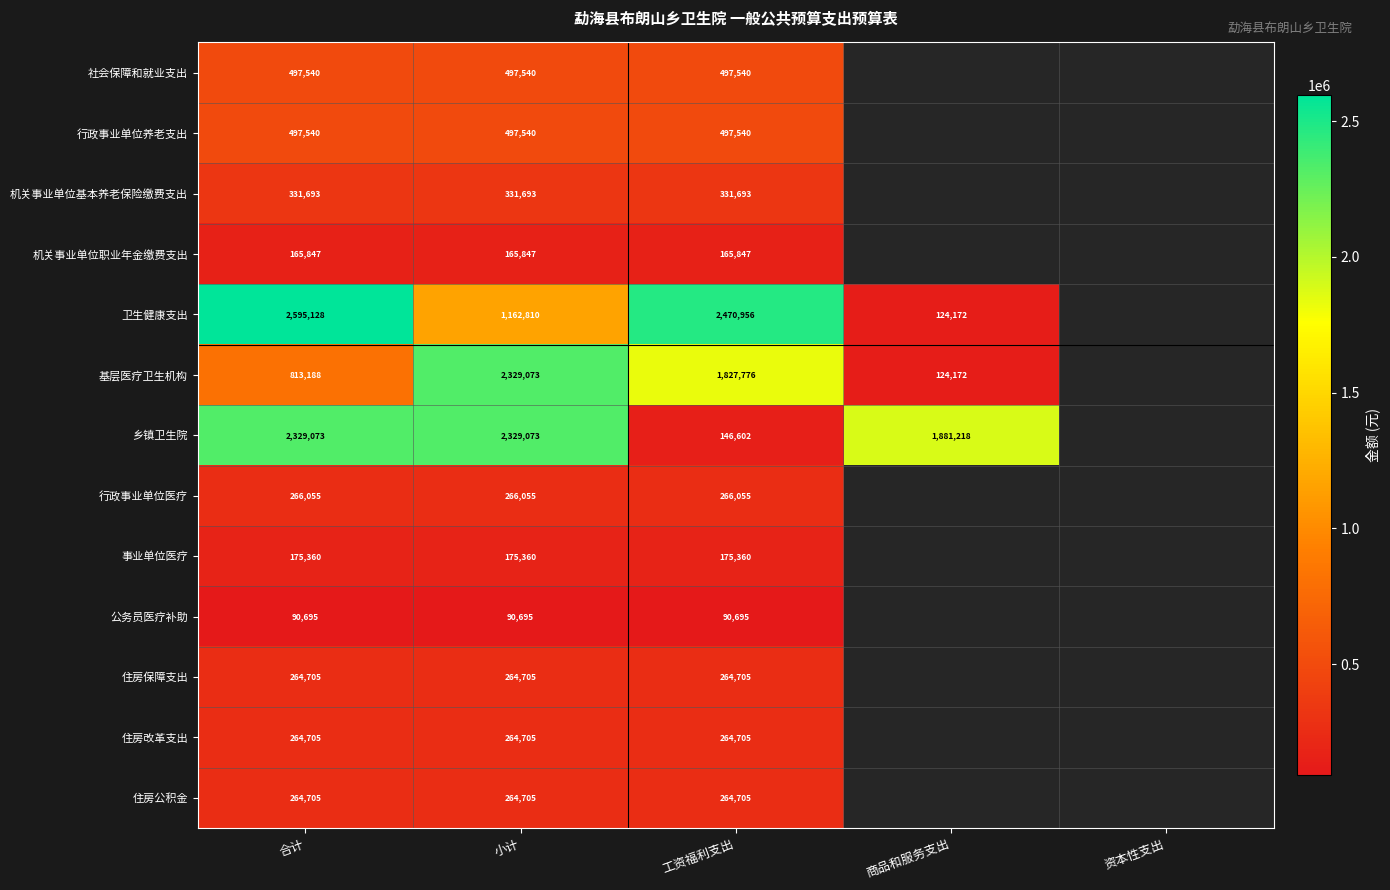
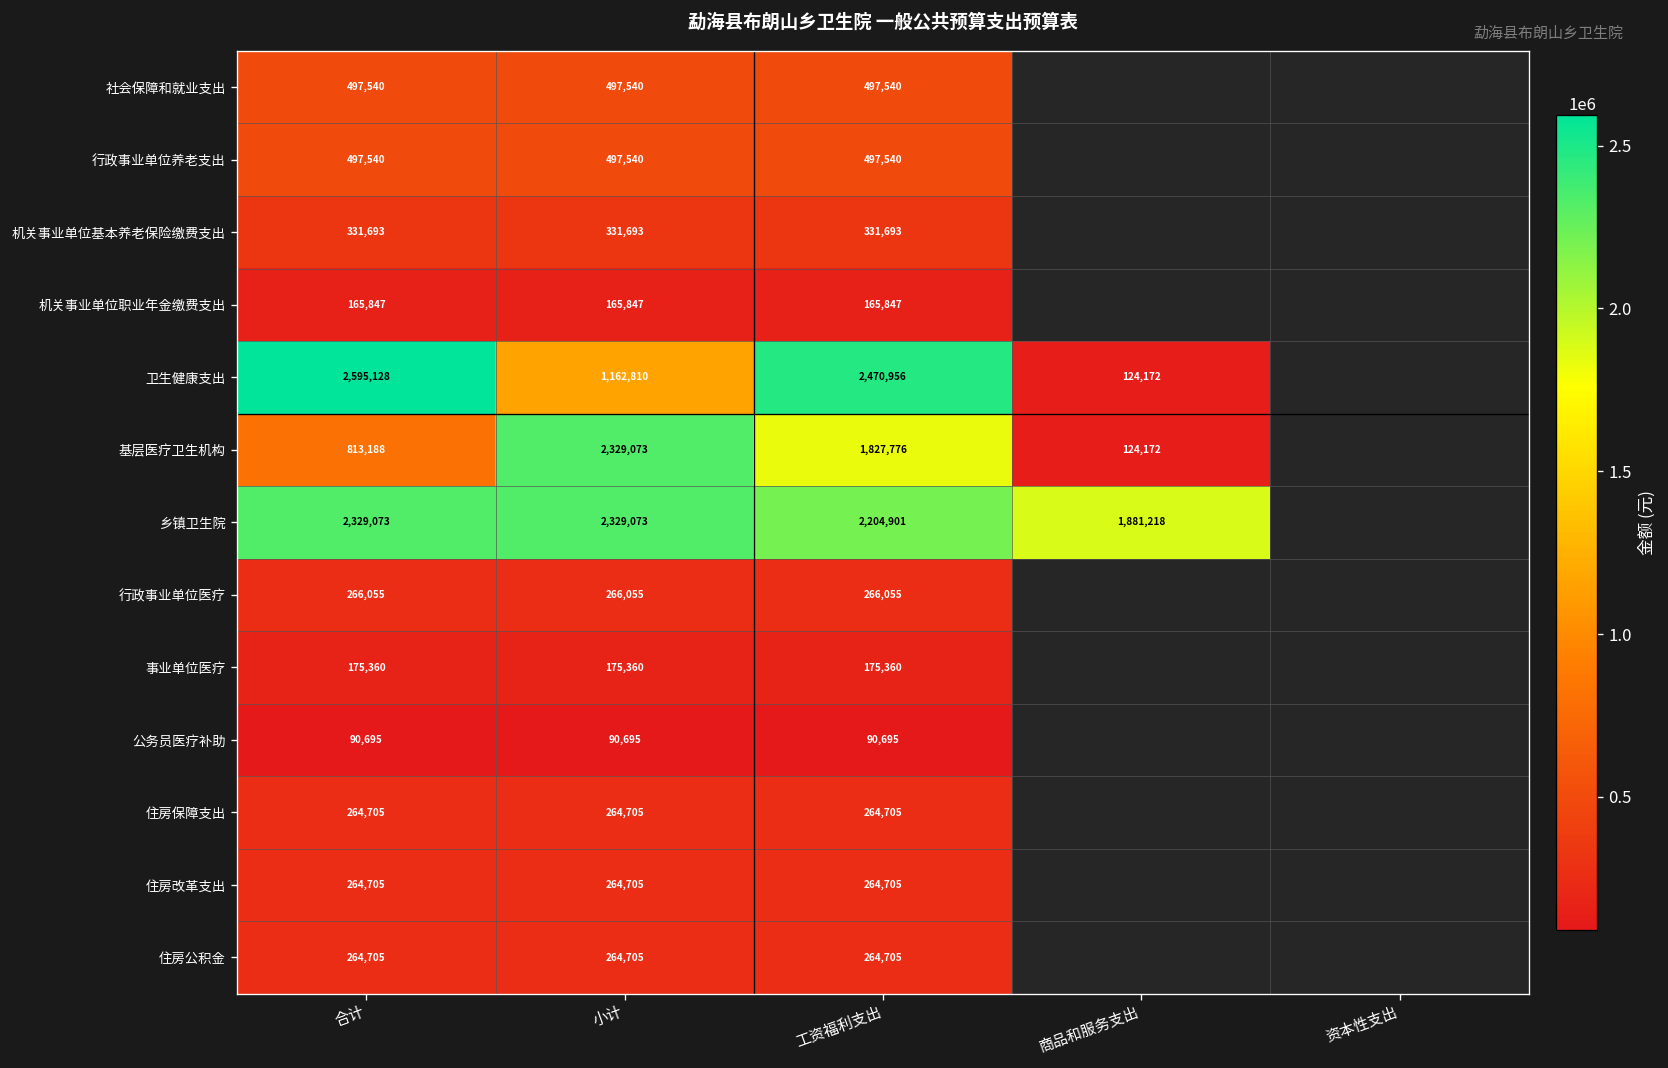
  {
    "社会保障和就业支出": {
      "合计": "497,540",
      "小计": "497,540",
      "工资福利支出": "497,540"
    },
    "行政事业单位养老支出": {
      "合计": "497,540",
      "小计": "497,540",
      "工资福利支出": "497,540"
    },
    "机关事业单位基本养老保险缴费支出": {
      "合计": "331,693",
      "小计": "331,693",
      "工资福利支出": "331,693"
    },
    "机关事业单位职业年金缴费支出": {
      "合计": "165,847",
      "小计": "165,847",
      "工资福利支出": "165,847"
    },
    "卫生健康支出": {
      "合计": "2,595,128",
      "小计": "1,162,810",
      "工资福利支出": "2,470,956",
      "商品和服务支出": "124,172"
    },
    "基层医疗卫生机构": {
      "合计": "813,188",
      "小计": "2,329,073",
      "工资福利支出": "1,827,776",
      "商品和服务支出": "124,172"
    },
    "乡镇卫生院": {
      "合计": "2,329,073",
      "小计": "2,329,073",
-     "工资福利支出": "146,602",
+     "工资福利支出": "2,204,901",
      "商品和服务支出": "1,881,218"
    },
    "行政事业单位医疗": {
      "合计": "266,055",
      "小计": "266,055",
      "工资福利支出": "266,055"
    },
    "事业单位医疗": {
      "合计": "175,360",
      "小计": "175,360",
      "工资福利支出": "175,360"
    },
    "公务员医疗补助": {
      "合计": "90,695",
      "小计": "90,695",
      "工资福利支出": "90,695"
    },
    "住房保障支出": {
      "合计": "264,705",
      "小计": "264,705",
      "工资福利支出": "264,705"
    },
    "住房改革支出": {
      "合计": "264,705",
      "小计": "264,705",
      "工资福利支出": "264,705"
    },
    "住房公积金": {
      "合计": "264,705",
      "小计": "264,705",
      "工资福利支出": "264,705"
    }
  }
